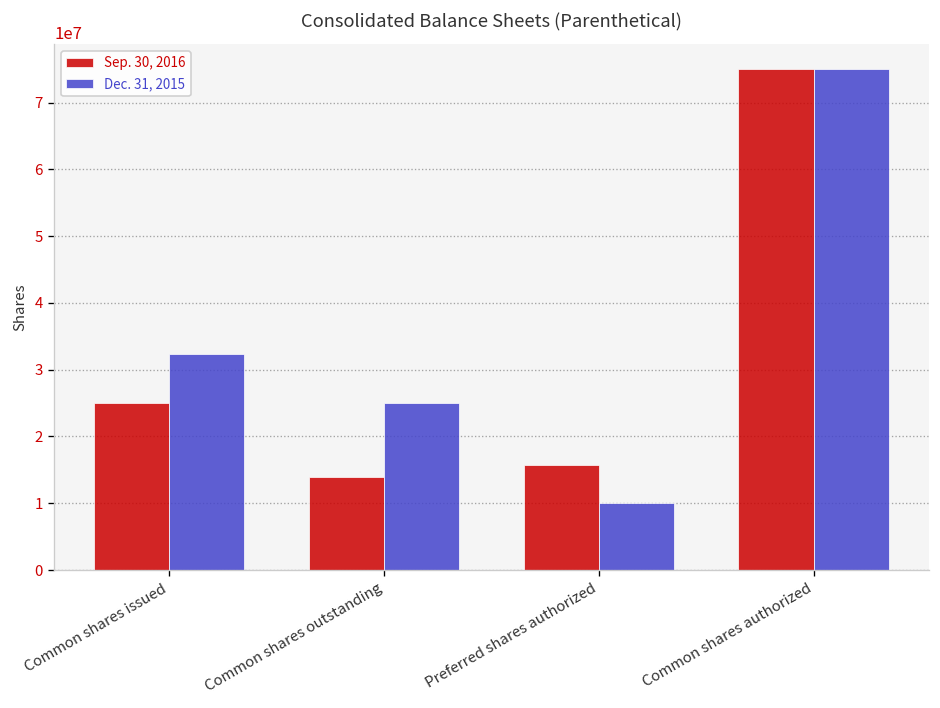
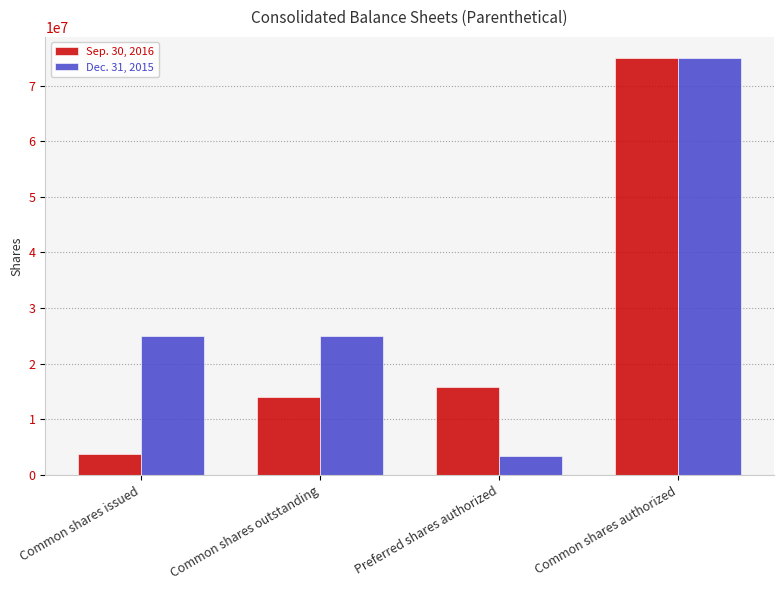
  {
    "Sep. 30, 2016": {
-     "Common shares issued": 25000000,
+     "Common shares issued": 4000000,
      "Common shares outstanding": 14000000,
      "Preferred shares authorized": 16000000,
      "Common shares authorized": 75000000
    },
    "Dec. 31, 2015": {
-     "Common shares issued": 32000000,
+     "Common shares issued": 25000000,
      "Common shares outstanding": 25000000,
-     "Preferred shares authorized": 10000000,
+     "Preferred shares authorized": 3000000,
      "Common shares authorized": 75000000
    }
  }
